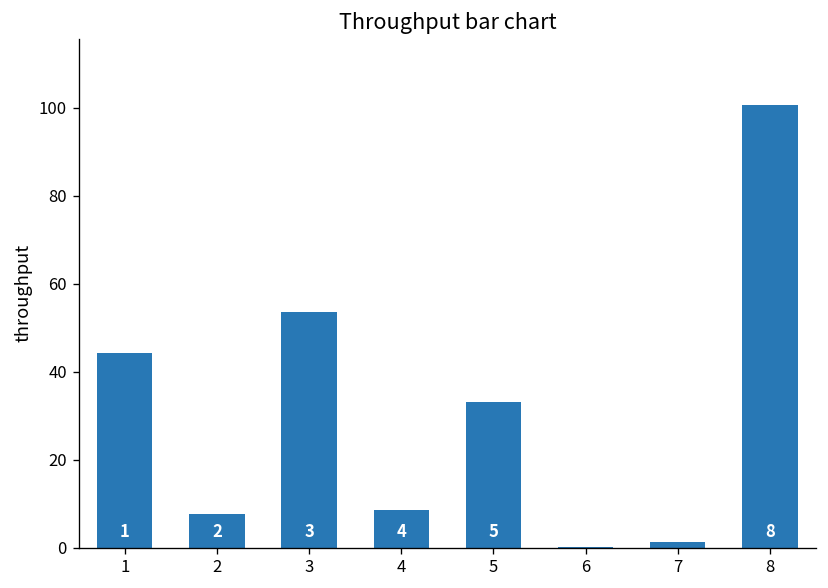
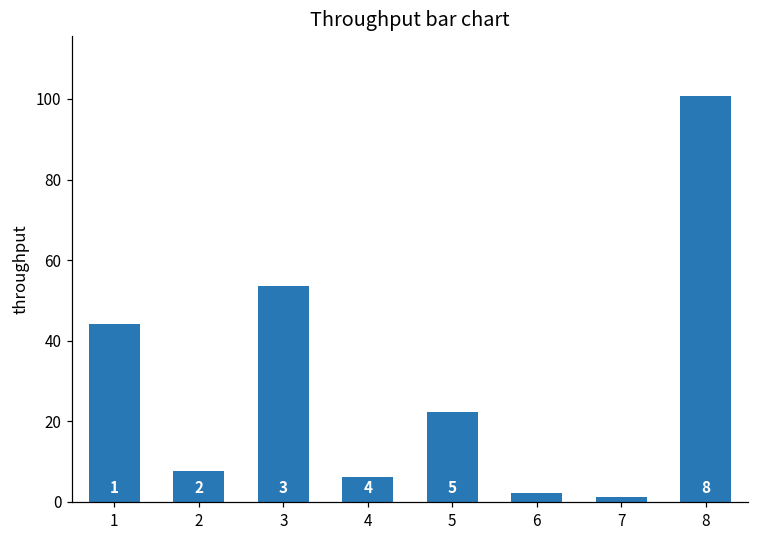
  {
-   "4": 8,
-   "5": 33,
-   "6": 0,
+   "4": 6,
+   "5": 22,
+   "6": 2,
    "7": 1
  }
